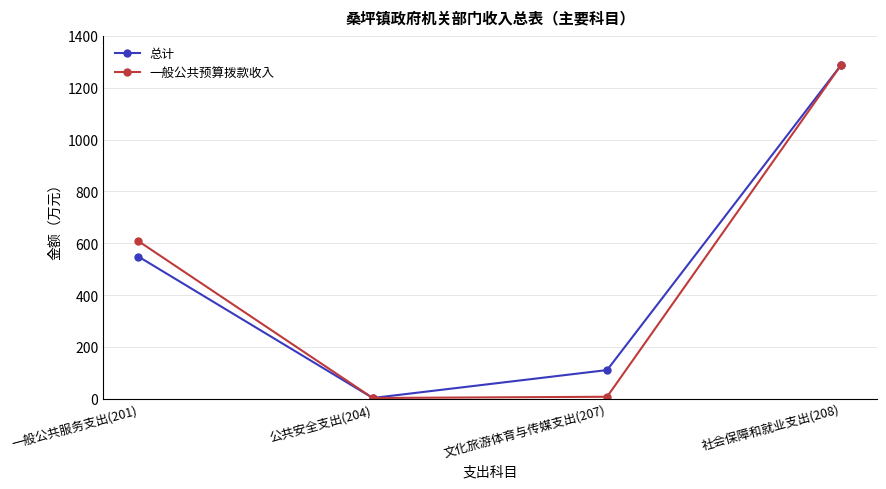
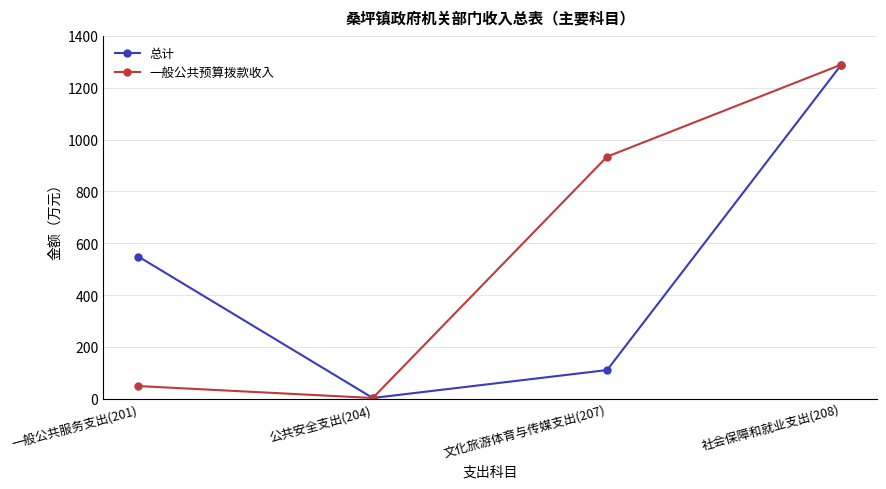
  {
    "总计": {
      "一般公共服务支出(201)": 550,
      "文化旅游体育与传媒支出(207)": 110
    },
    "一般公共预算拨款收入": {
-     "一般公共服务支出(201)": 610,
-     "文化旅游体育与传媒支出(207)": 10
+     "一般公共服务支出(201)": 50,
+     "文化旅游体育与传媒支出(207)": 930
    }
  }
